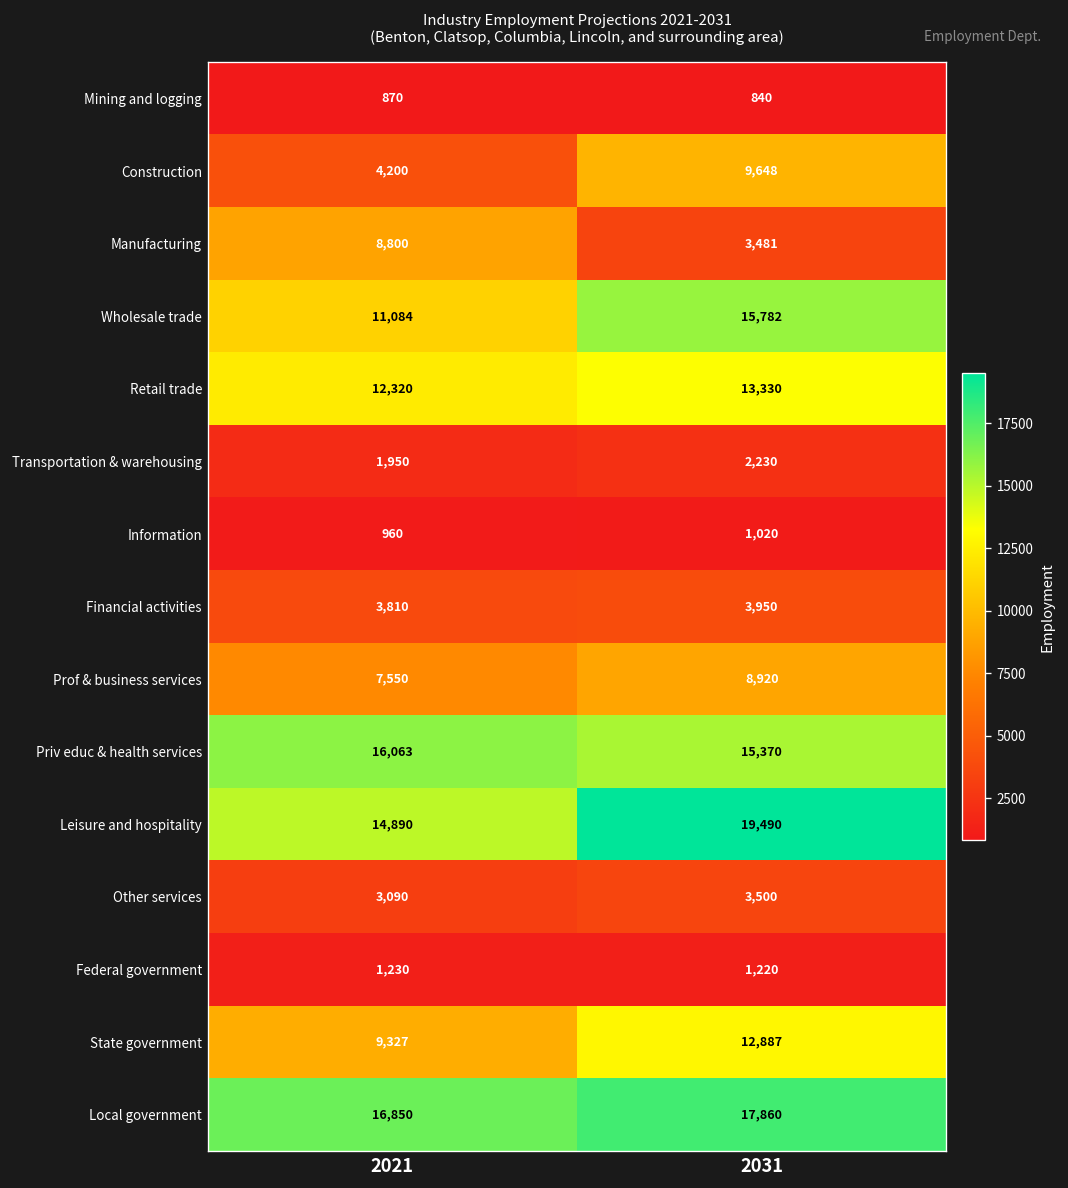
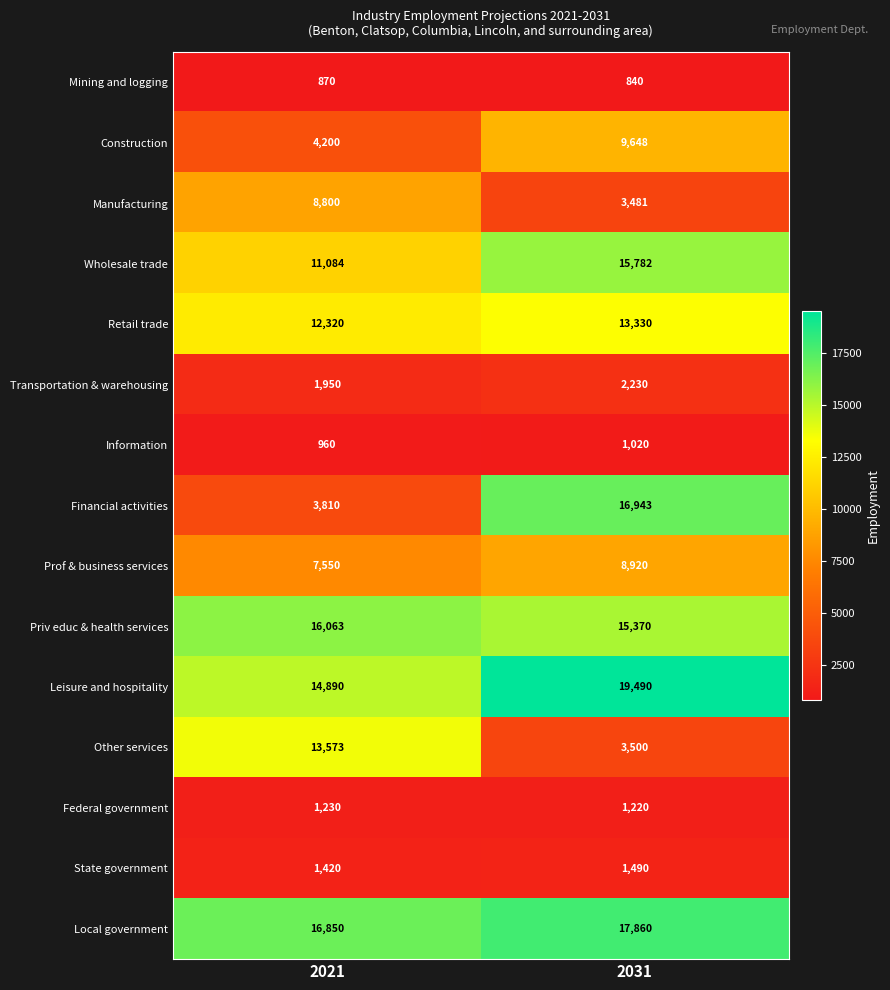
  {
    "Mining and logging": {
      "2021": "870",
      "2031": "840"
    },
    "Construction": {
      "2021": "4,200",
      "2031": "9,648"
    },
    "Manufacturing": {
      "2021": "8,800",
      "2031": "3,481"
    },
    "Wholesale trade": {
      "2021": "11,084",
      "2031": "15,782"
    },
    "Retail trade": {
      "2021": "12,320",
      "2031": "13,330"
    },
    "Transportation & warehousing": {
      "2021": "1,950",
      "2031": "2,230"
    },
    "Information": {
      "2021": "960",
      "2031": "1,020"
    },
    "Financial activities": {
      "2021": "3,810",
-     "2031": "3,950"
+     "2031": "16,943"
    },
    "Prof & business services": {
      "2021": "7,550",
      "2031": "8,920"
    },
    "Priv educ & health services": {
      "2021": "16,063",
      "2031": "15,370"
    },
    "Leisure and hospitality": {
      "2021": "14,890",
      "2031": "19,490"
    },
    "Other services": {
-     "2021": "3,090",
+     "2021": "13,573",
      "2031": "3,500"
    },
    "Federal government": {
      "2021": "1,230",
      "2031": "1,220"
    },
    "State government": {
-     "2021": "9,327",
-     "2031": "12,887"
+     "2021": "1,420",
+     "2031": "1,490"
    },
    "Local government": {
      "2021": "16,850",
      "2031": "17,860"
    }
  }
